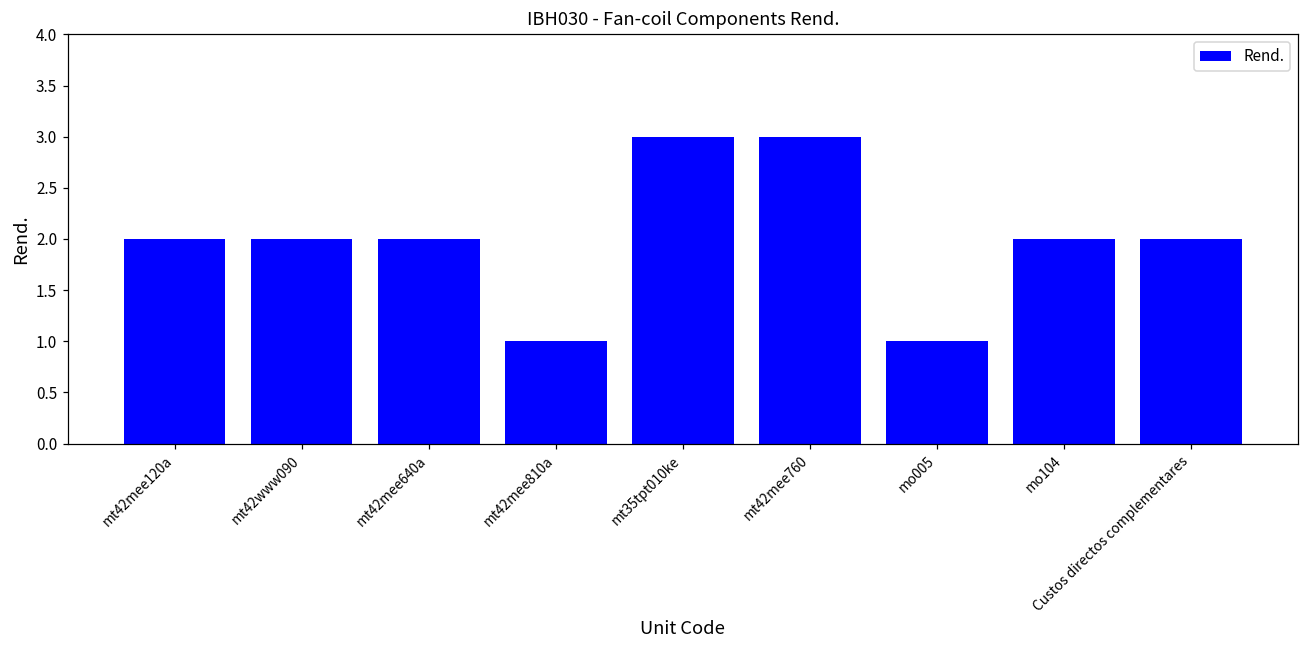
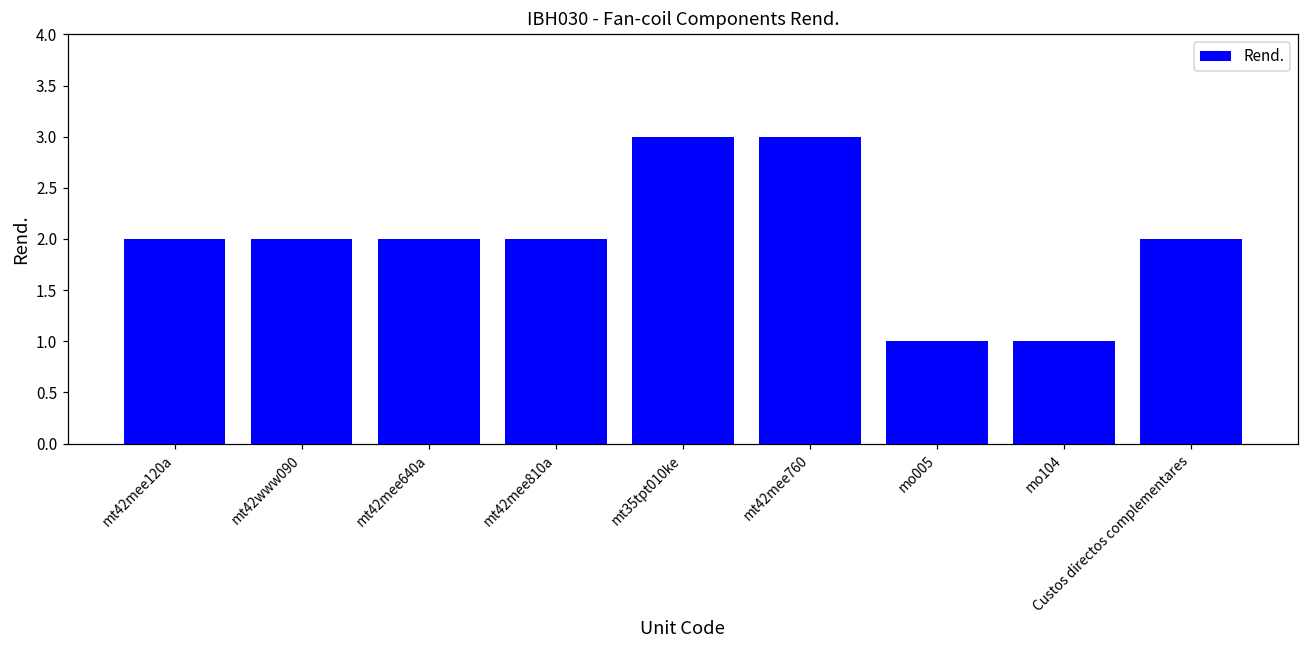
  {
    "mt42mee120a": 2,
    "mt42www090": 2,
    "mt42mee640a": 2,
-   "mt42mee810a": 1,
+   "mt42mee810a": 2,
    "mt35tpt010ke": 3,
    "mt42mee760": 3,
    "mo005": 1,
-   "mo104": 2,
+   "mo104": 1,
    "Custos directos complementares": 2
  }
